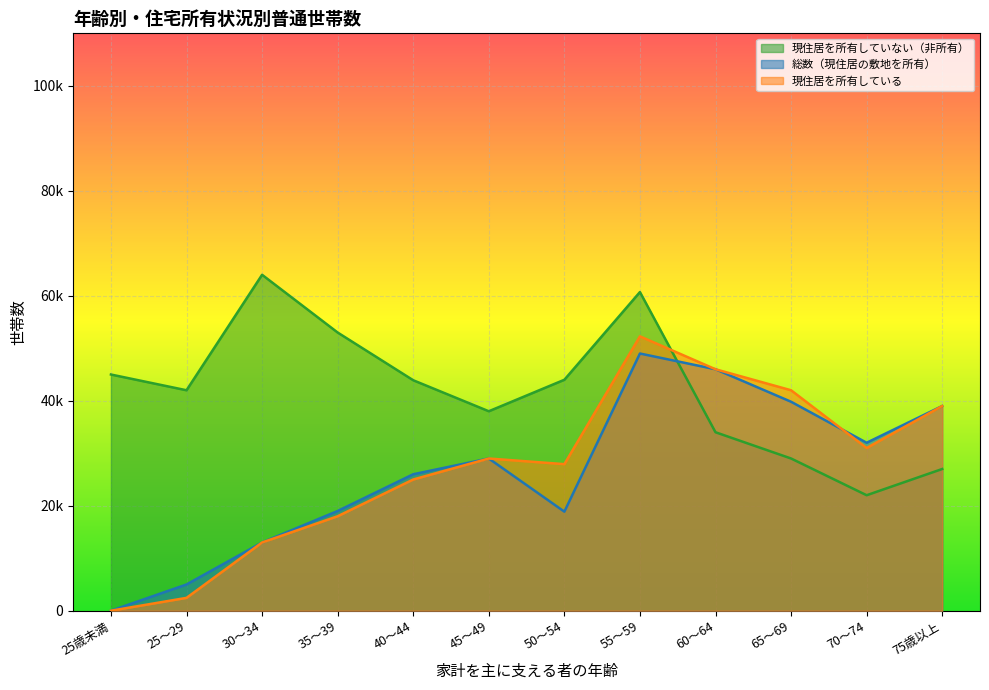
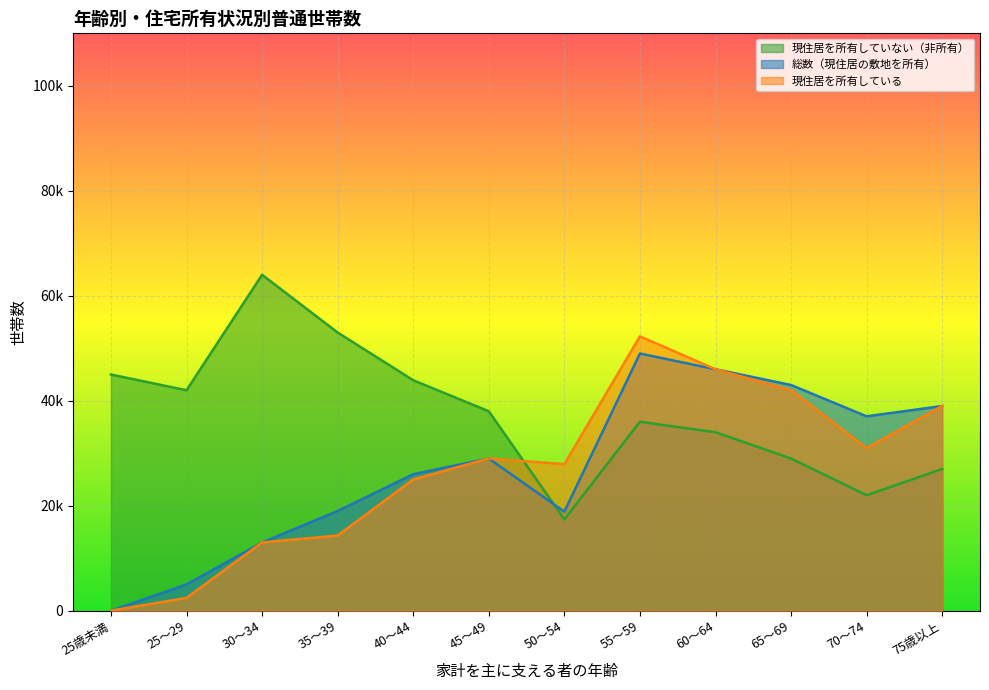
  {
    "現住居を所有していない（非所有）": {
      "25歳未満": 45000,
      "25～29": 42000,
      "30～34": 64000,
      "35～39": 53000,
      "40～44": 44000,
      "45～49": 38000,
-     "50～54": 44000,
-     "55～59": 61000,
+     "50～54": 17000,
+     "55～59": 36000,
      "60～64": 34000,
      "65～69": 29000,
      "70～74": 22000,
      "75歳以上": 27000
    },
    "総数（現住居の敷地を所有）": {
      "25～29": 5000,
      "35～39": 19000,
      "40～44": 26000,
      "50～54": 19000,
      "55～59": 49000,
-     "65～69": 40000,
-     "70～74": 32000
+     "65～69": 43000,
+     "70～74": 37000
    },
    "現住居を所有している": {
      "25～29": 2000,
-     "35～39": 18000,
+     "35～39": 14000,
      "40～44": 25000,
      "50～54": 28000,
      "55～59": 52000,
      "65～69": 42000,
      "70～74": 31000
    }
  }
